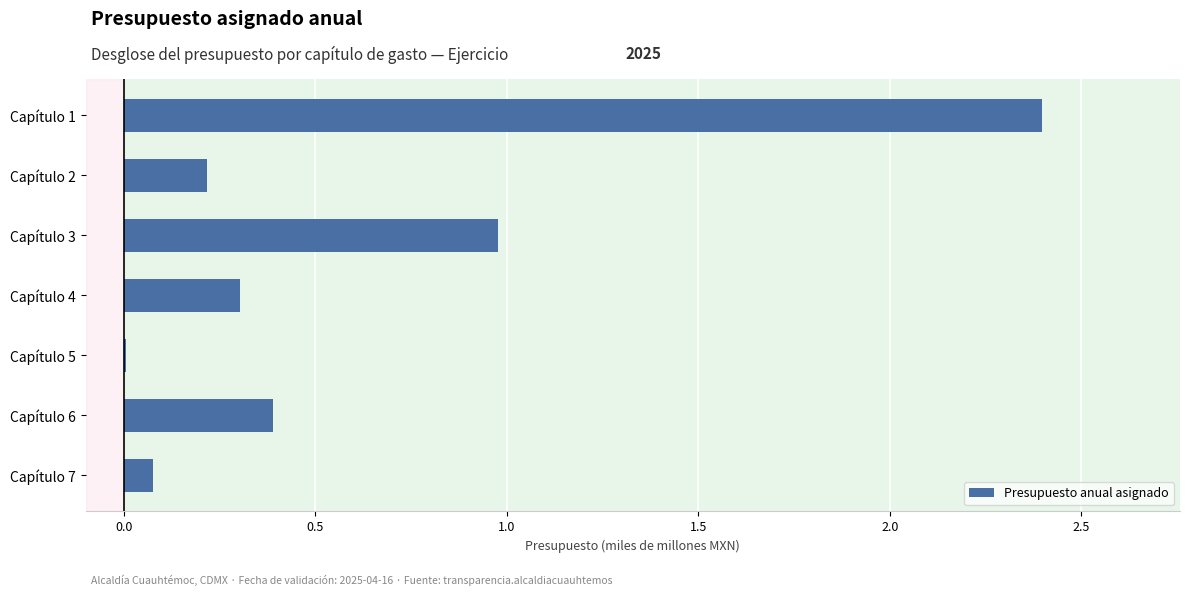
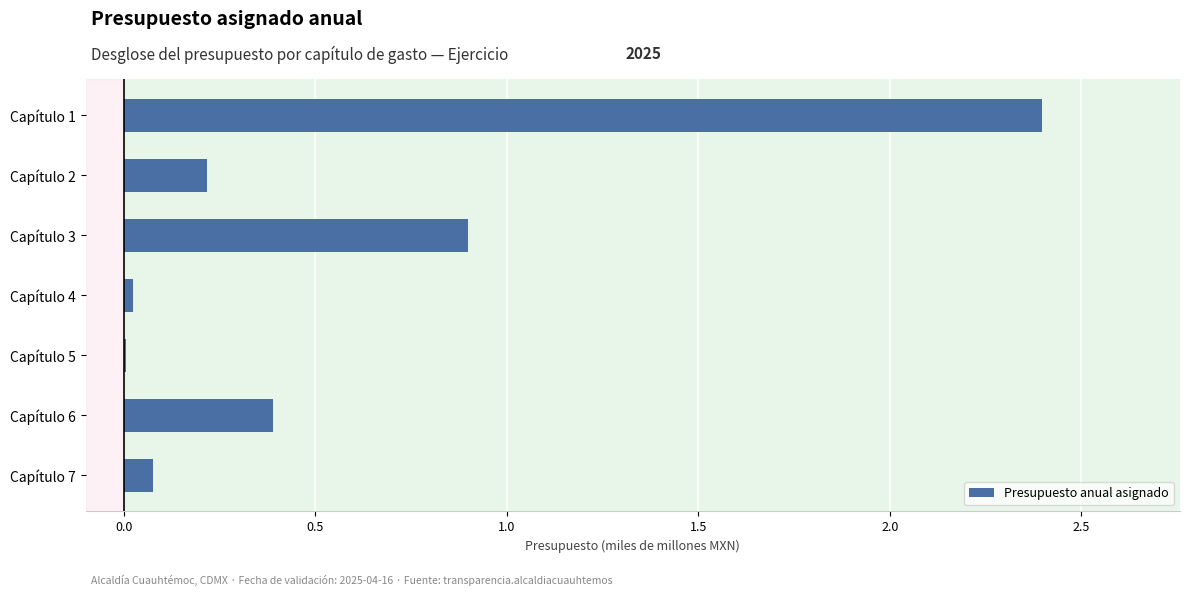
  {
    "Capítulo 1": 2.40,
    "Capítulo 2": 0.22,
-   "Capítulo 3": 0.98,
-   "Capítulo 4": 0.30,
+   "Capítulo 3": 0.90,
+   "Capítulo 4": 0.03,
    "Capítulo 6": 0.39,
    "Capítulo 7": 0.08
  }
